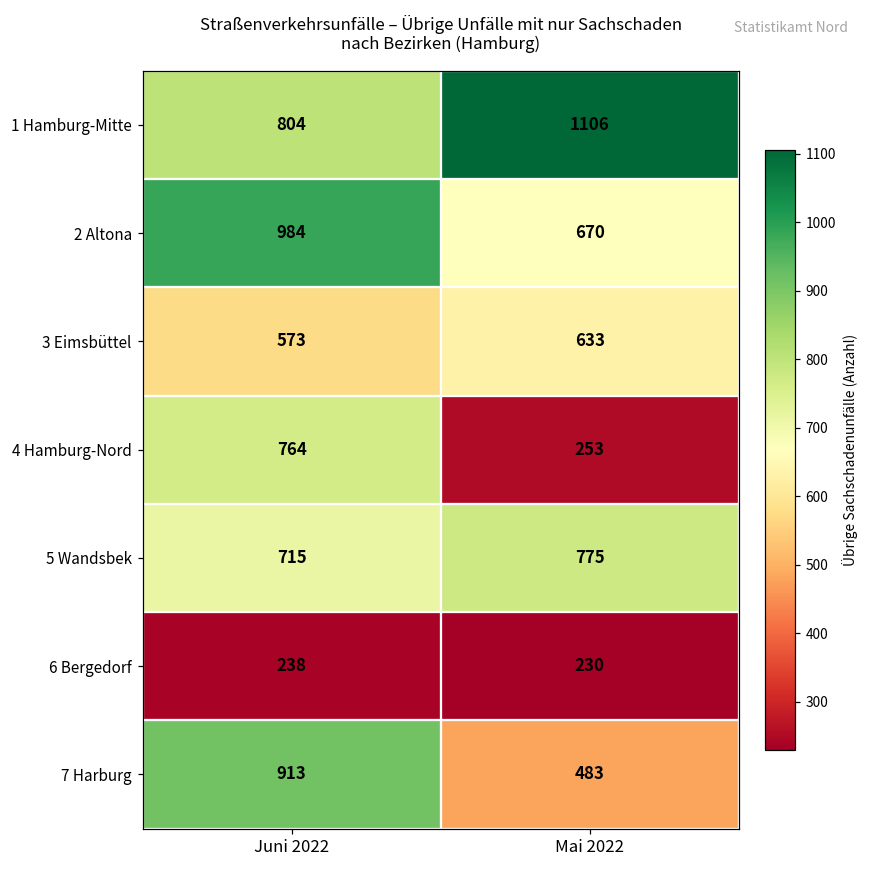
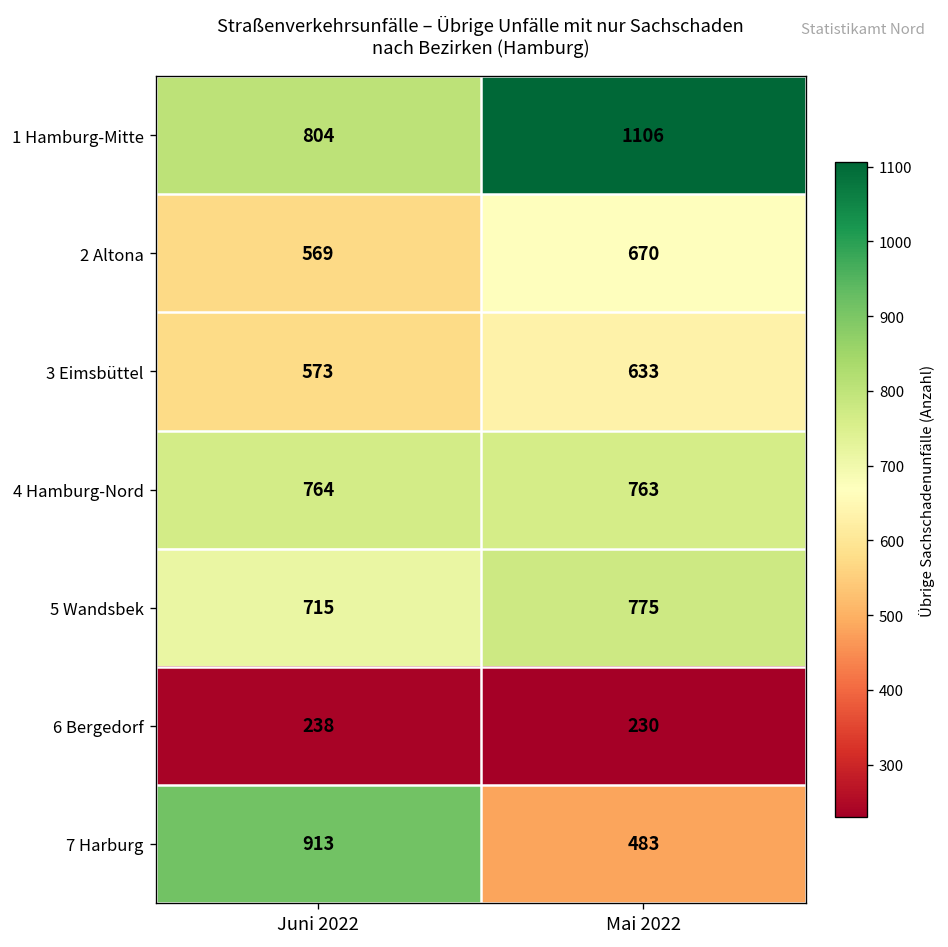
  {
    "1 Hamburg-Mitte": {
      "Juni 2022": 804,
      "Mai 2022": 1106
    },
    "2 Altona": {
-     "Juni 2022": 984,
+     "Juni 2022": 569,
      "Mai 2022": 670
    },
    "3 Eimsbüttel": {
      "Juni 2022": 573,
      "Mai 2022": 633
    },
    "4 Hamburg-Nord": {
      "Juni 2022": 764,
-     "Mai 2022": 253
+     "Mai 2022": 763
    },
    "5 Wandsbek": {
      "Juni 2022": 715,
      "Mai 2022": 775
    },
    "6 Bergedorf": {
      "Juni 2022": 238,
      "Mai 2022": 230
    },
    "7 Harburg": {
      "Juni 2022": 913,
      "Mai 2022": 483
    }
  }
